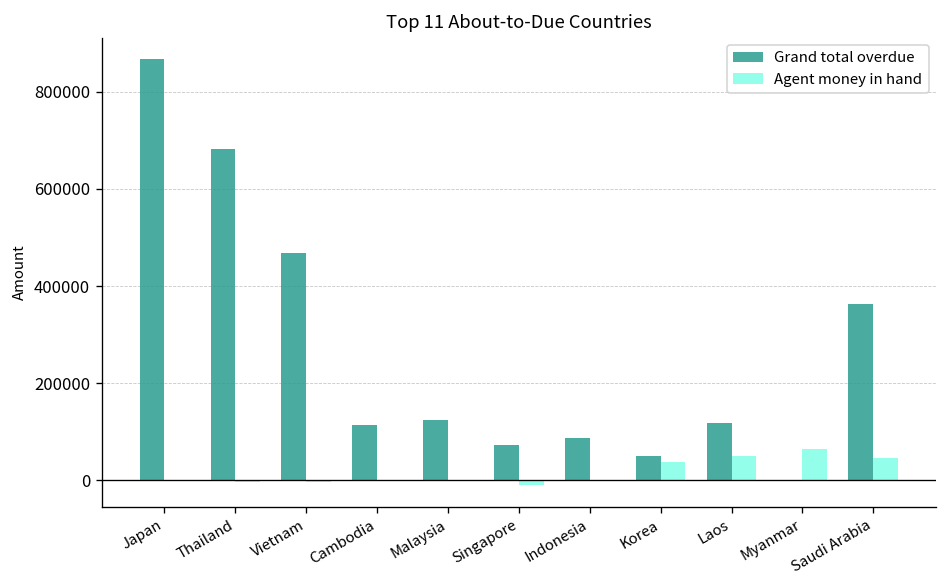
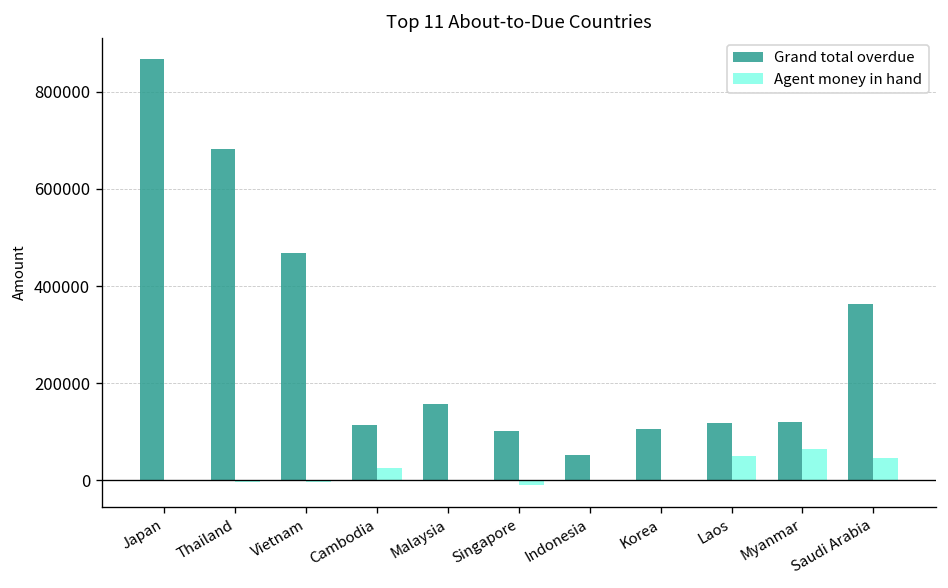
  {
    "Grand total overdue": {
      "Japan": 870000,
      "Thailand": 680000,
      "Vietnam": 470000,
      "Cambodia": 110000,
-     "Malaysia": 120000,
-     "Singapore": 70000,
-     "Indonesia": 90000,
-     "Korea": 50000,
+     "Malaysia": 160000,
+     "Singapore": 100000,
+     "Indonesia": 50000,
+     "Korea": 110000,
      "Laos": 120000,
-     "Myanmar": 0,
+     "Myanmar": 120000,
      "Saudi Arabia": 360000
    },
    "Agent money in hand": {
-     "Cambodia": 0,
+     "Cambodia": 30000,
      "Singapore": -10000,
-     "Korea": 40000,
+     "Korea": 0,
      "Laos": 50000,
      "Myanmar": 70000,
      "Saudi Arabia": 50000
    }
  }
